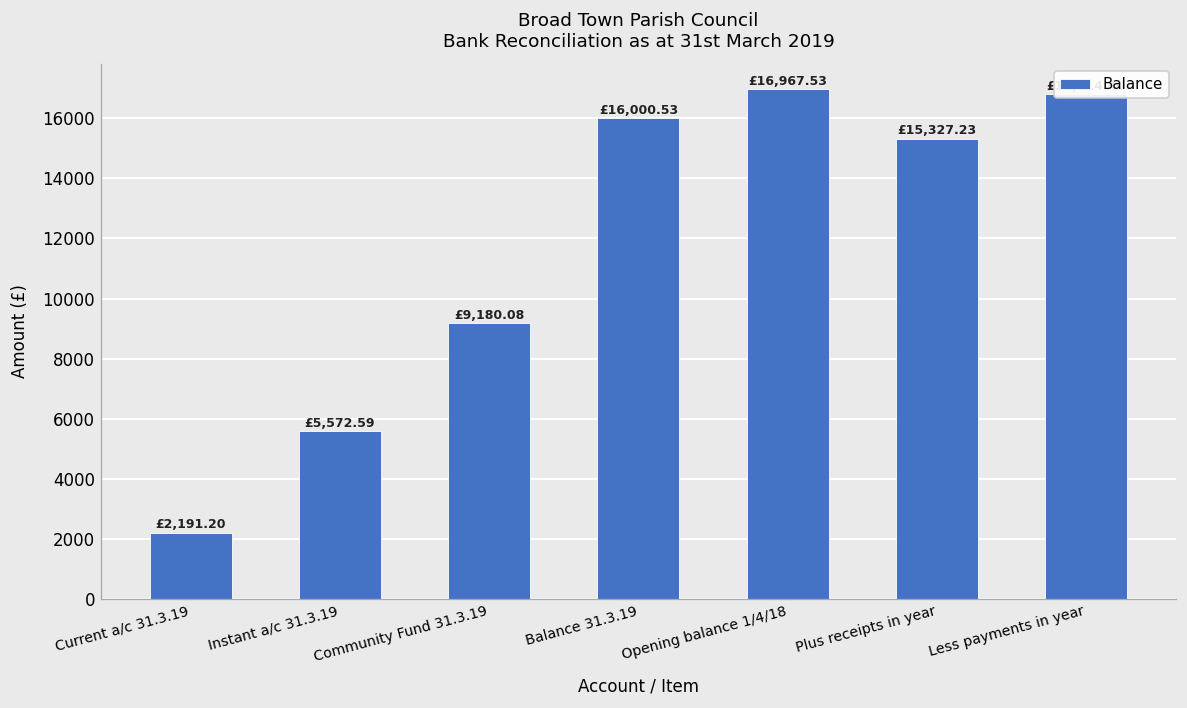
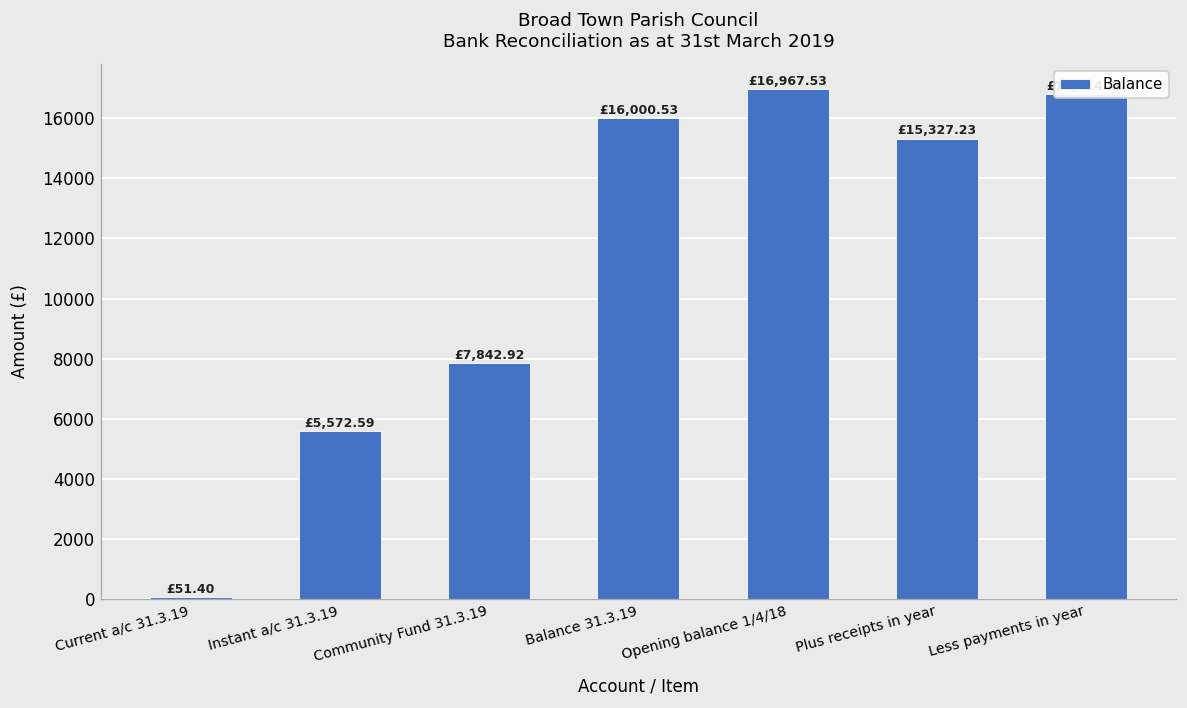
  {
-   "Current a/c 31.3.19": "£2,191.20",
+   "Current a/c 31.3.19": "£51.40",
    "Instant a/c 31.3.19": "£5,572.59",
-   "Community Fund 31.3.19": "£9,180.08",
+   "Community Fund 31.3.19": "£7,842.92",
    "Balance 31.3.19": "£16,000.53",
    "Opening balance 1/4/18": "£16,967.53",
    "Plus receipts in year": "£15,327.23"
  }
